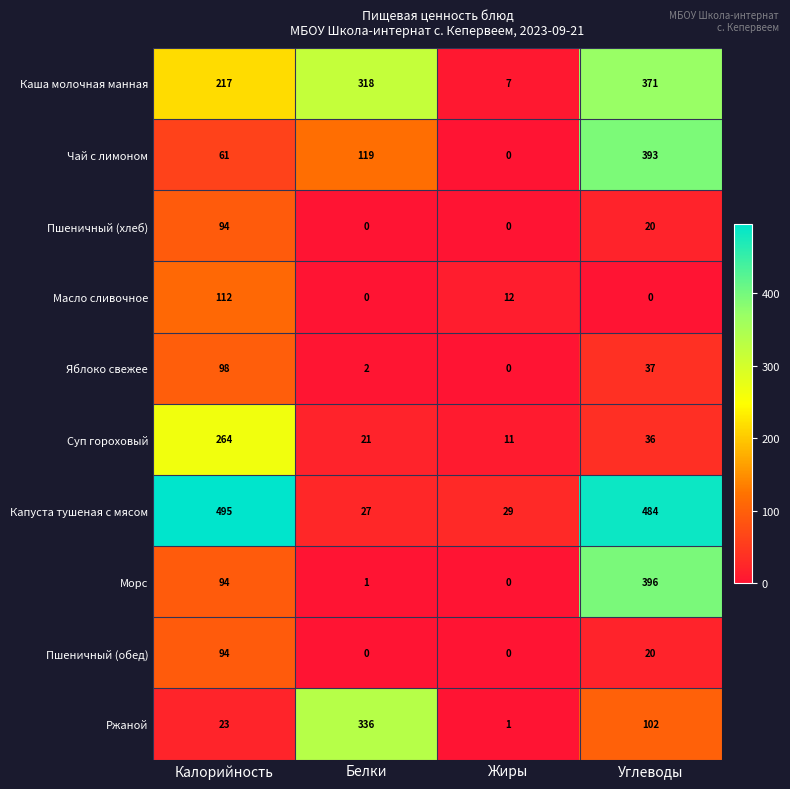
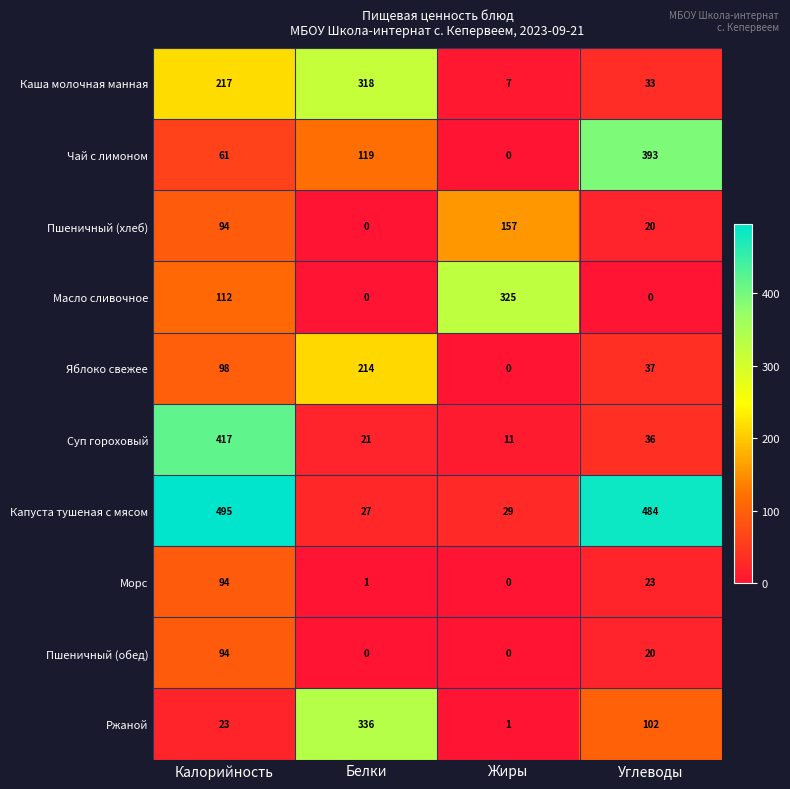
  {
    "Каша молочная манная": {
      "Калорийность": 217,
      "Белки": 318,
      "Жиры": 7,
-     "Углеводы": 371
+     "Углеводы": 33
    },
    "Чай с лимоном": {
      "Калорийность": 61,
      "Белки": 119,
      "Жиры": 0,
      "Углеводы": 393
    },
    "Пшеничный (хлеб)": {
      "Калорийность": 94,
      "Белки": 0,
-     "Жиры": 0,
+     "Жиры": 157,
      "Углеводы": 20
    },
    "Масло сливочное": {
      "Калорийность": 112,
      "Белки": 0,
-     "Жиры": 12,
+     "Жиры": 325,
      "Углеводы": 0
    },
    "Яблоко свежее": {
      "Калорийность": 98,
-     "Белки": 2,
+     "Белки": 214,
      "Жиры": 0,
      "Углеводы": 37
    },
    "Суп гороховый": {
-     "Калорийность": 264,
+     "Калорийность": 417,
      "Белки": 21,
      "Жиры": 11,
      "Углеводы": 36
    },
    "Капуста тушеная с мясом": {
      "Калорийность": 495,
      "Белки": 27,
      "Жиры": 29,
      "Углеводы": 484
    },
    "Морс": {
      "Калорийность": 94,
      "Белки": 1,
      "Жиры": 0,
-     "Углеводы": 396
+     "Углеводы": 23
    },
    "Пшеничный (обед)": {
      "Калорийность": 94,
      "Белки": 0,
      "Жиры": 0,
      "Углеводы": 20
    },
    "Ржаной": {
      "Калорийность": 23,
      "Белки": 336,
      "Жиры": 1,
      "Углеводы": 102
    }
  }
